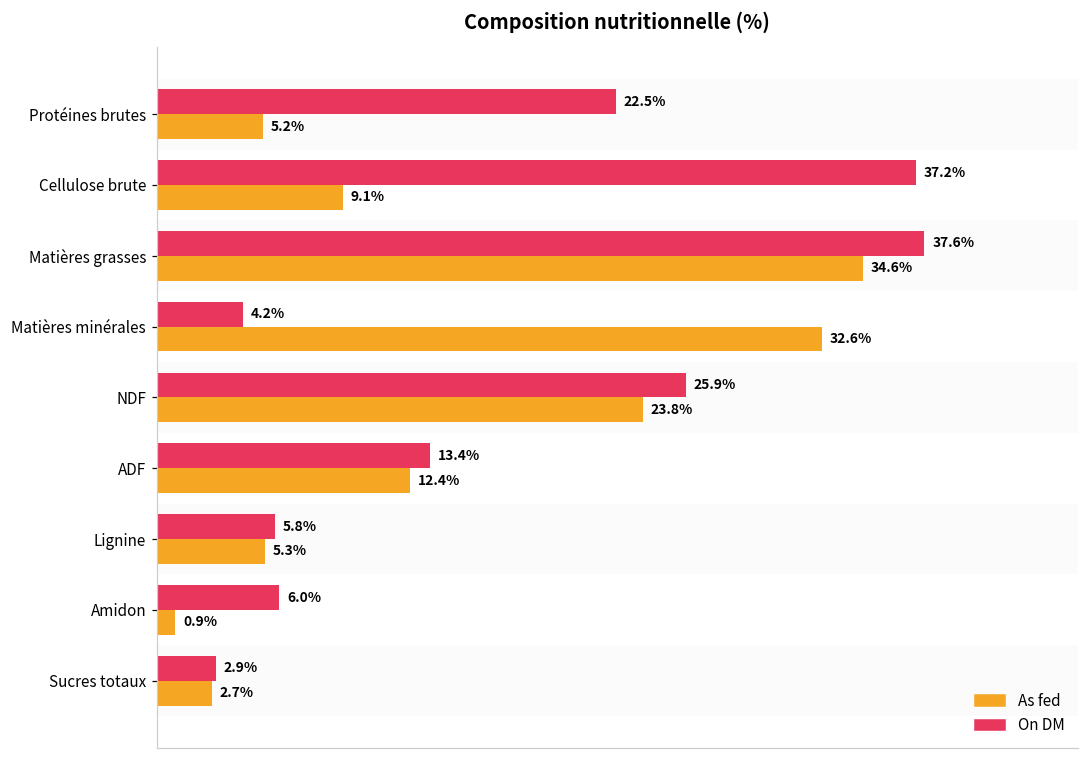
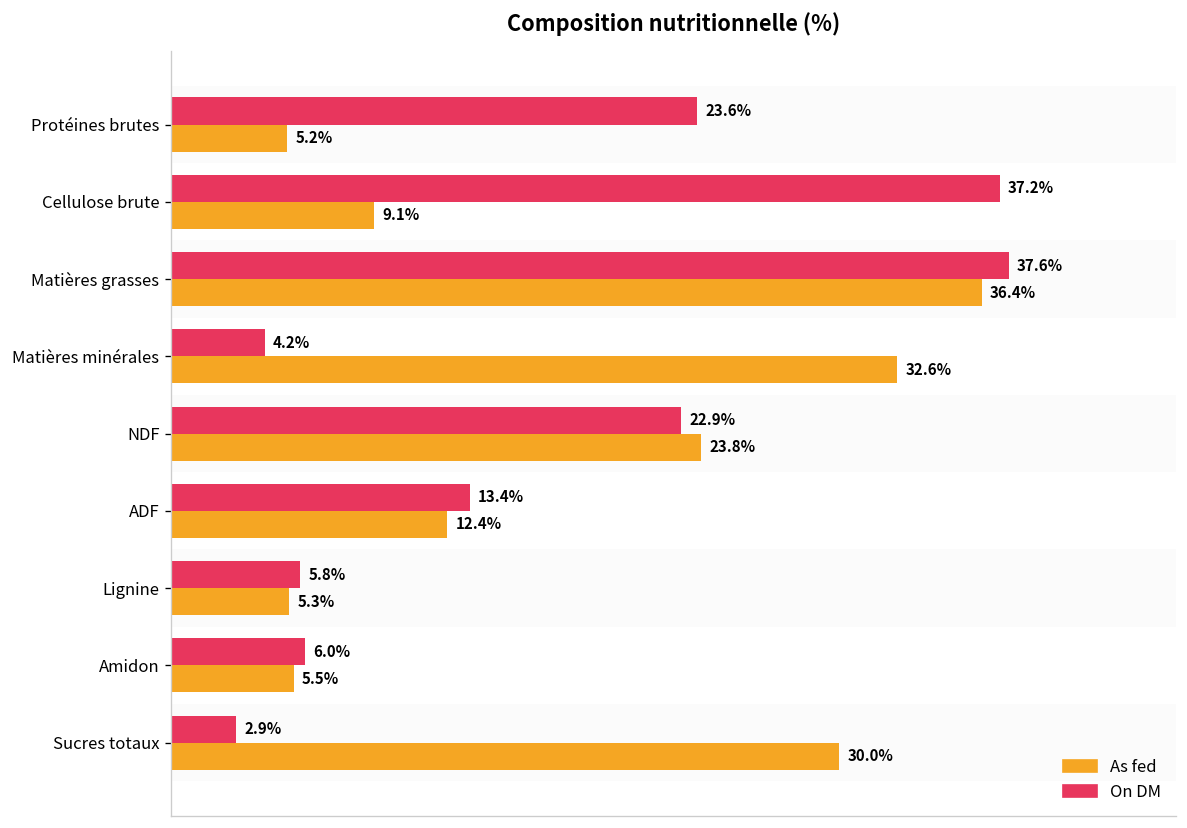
  {
    "As fed": {
      "Protéines brutes": "5.2%",
      "Cellulose brute": "9.1%",
-     "Matières grasses": "34.6%",
+     "Matières grasses": "36.4%",
      "Matières minérales": "32.6%",
      "NDF": "23.8%",
      "ADF": "12.4%",
      "Lignine": "5.3%",
-     "Amidon": "0.9%",
-     "Sucres totaux": "2.7%"
+     "Amidon": "5.5%",
+     "Sucres totaux": "30.0%"
    },
    "On DM": {
-     "Protéines brutes": "22.5%",
+     "Protéines brutes": "23.6%",
      "Cellulose brute": "37.2%",
      "Matières grasses": "37.6%",
      "Matières minérales": "4.2%",
-     "NDF": "25.9%",
+     "NDF": "22.9%",
      "ADF": "13.4%",
      "Lignine": "5.8%",
      "Amidon": "6.0%",
      "Sucres totaux": "2.9%"
    }
  }
